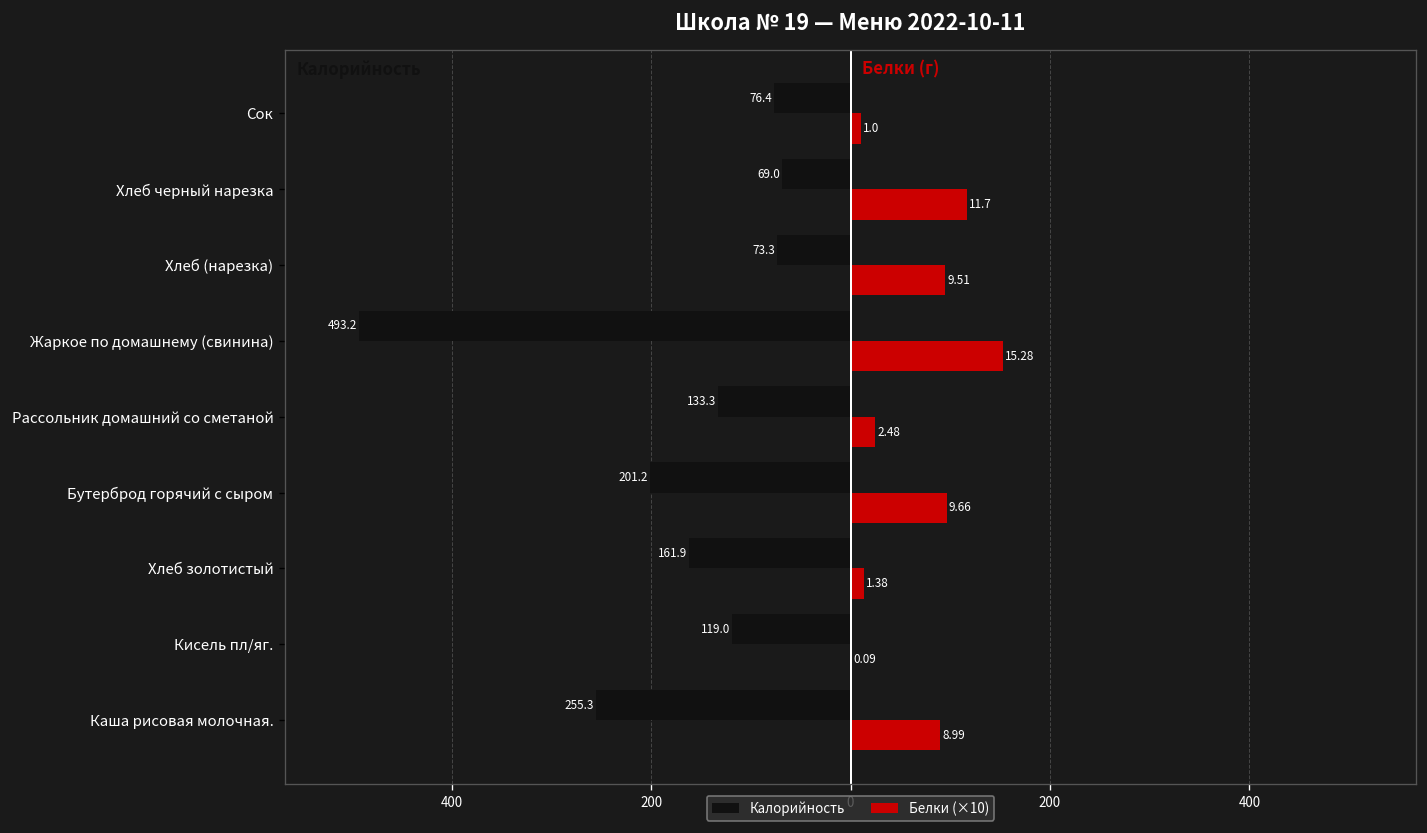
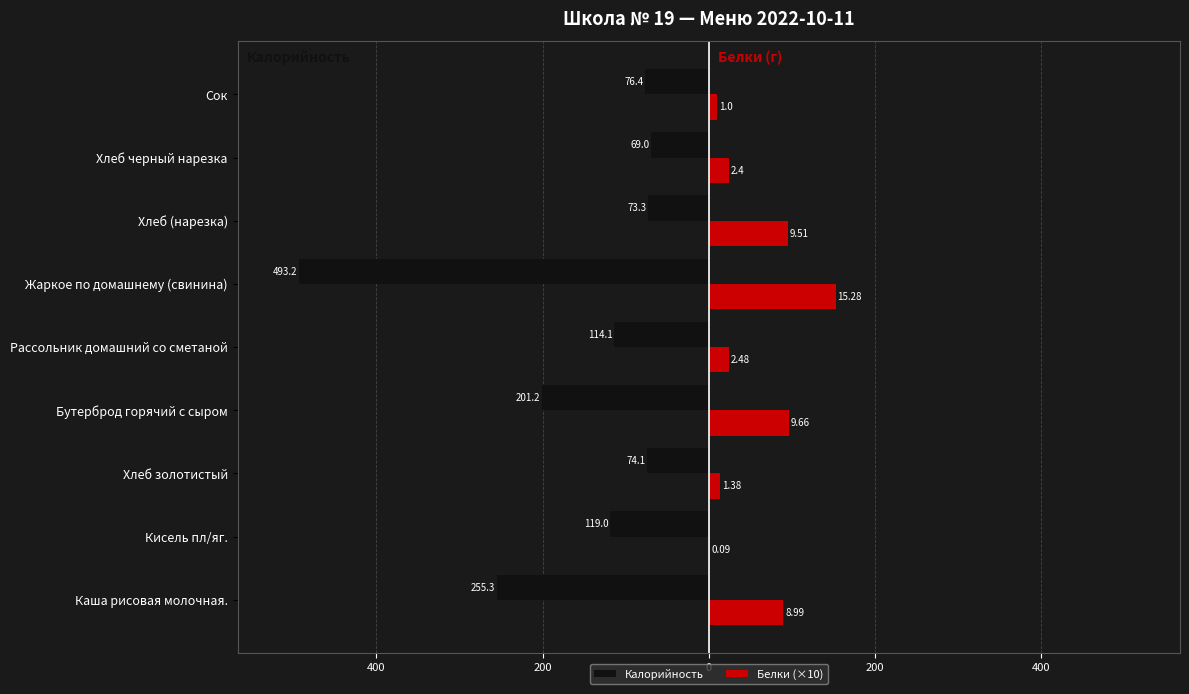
  {
    "Калорийность": {
-     "Рассольник домашний со сметаной": 133.3,
-     "Хлеб золотистый": 161.9
+     "Рассольник домашний со сметаной": 114.1,
+     "Хлеб золотистый": 74.1
    },
    "Белки (×10)": {
-     "Хлеб черный нарезка": 11.7
+     "Хлеб черный нарезка": 2.4
    }
  }
